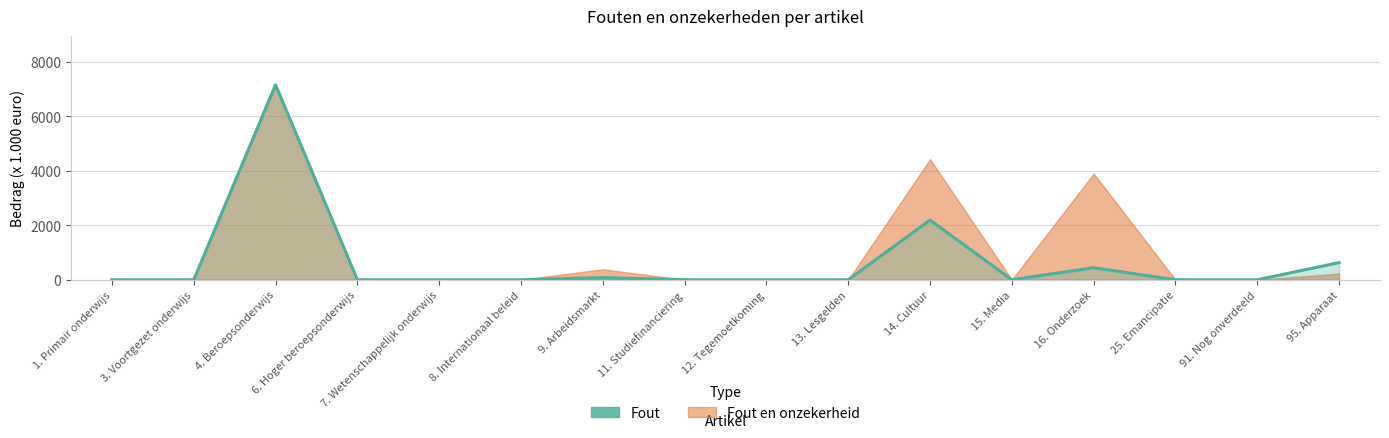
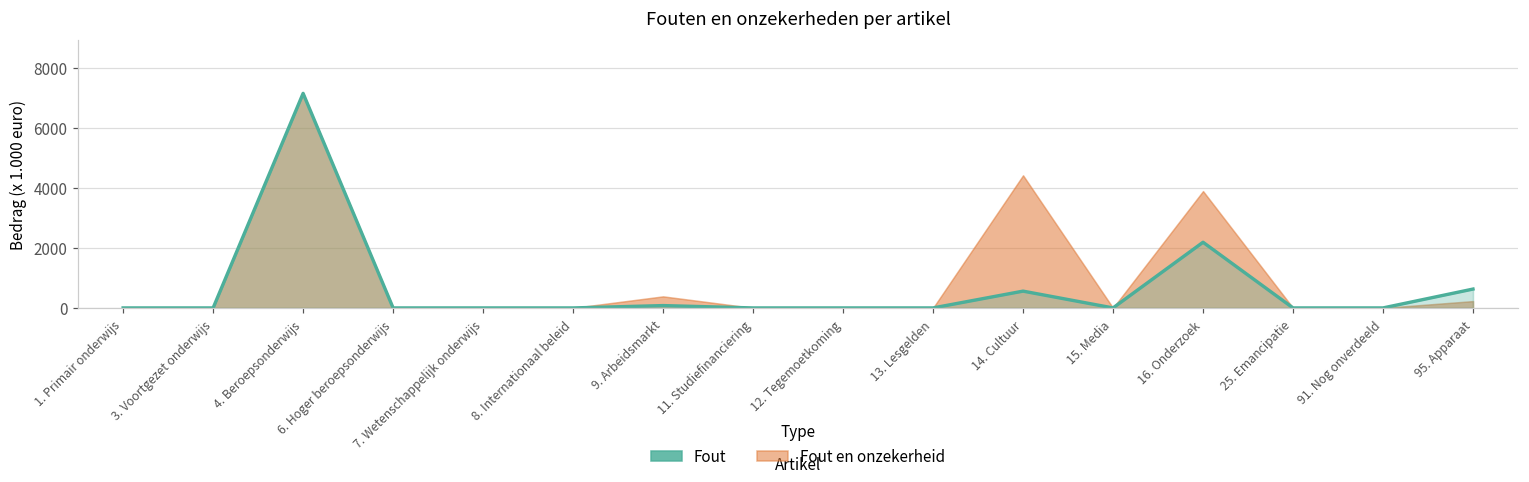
  {
    "Fout": {
      "9. Arbeidsmarkt": 100,
-     "14. Cultuur": 2200,
-     "16. Onderzoek": 400,
+     "14. Cultuur": 600,
+     "16. Onderzoek": 2200,
      "95. Apparaat": 600
    },
    "Fout en onzekerheid": {
      "9. Arbeidsmarkt": 400,
      "14. Cultuur": 4400,
      "16. Onderzoek": 3900,
      "95. Apparaat": 200
    }
  }
